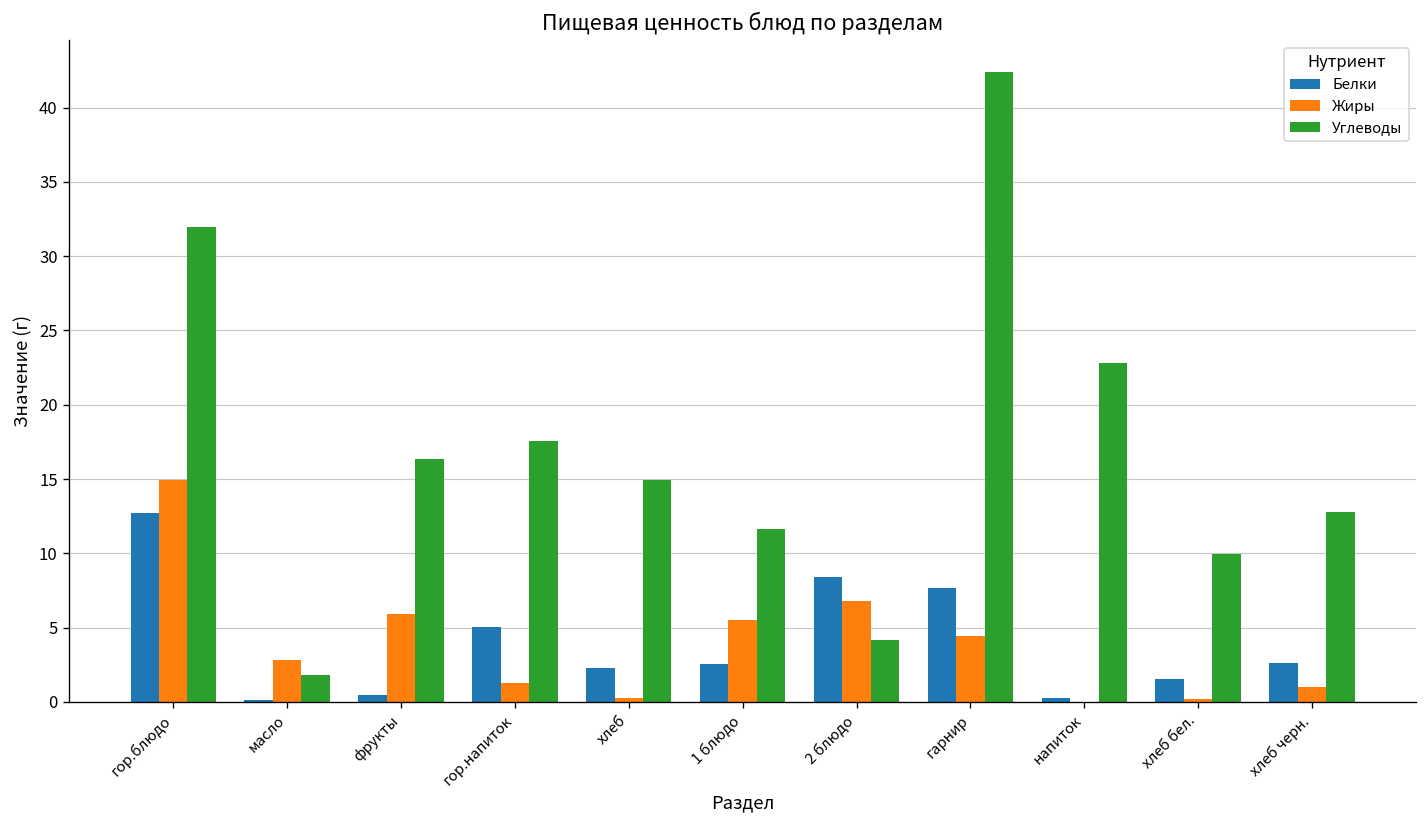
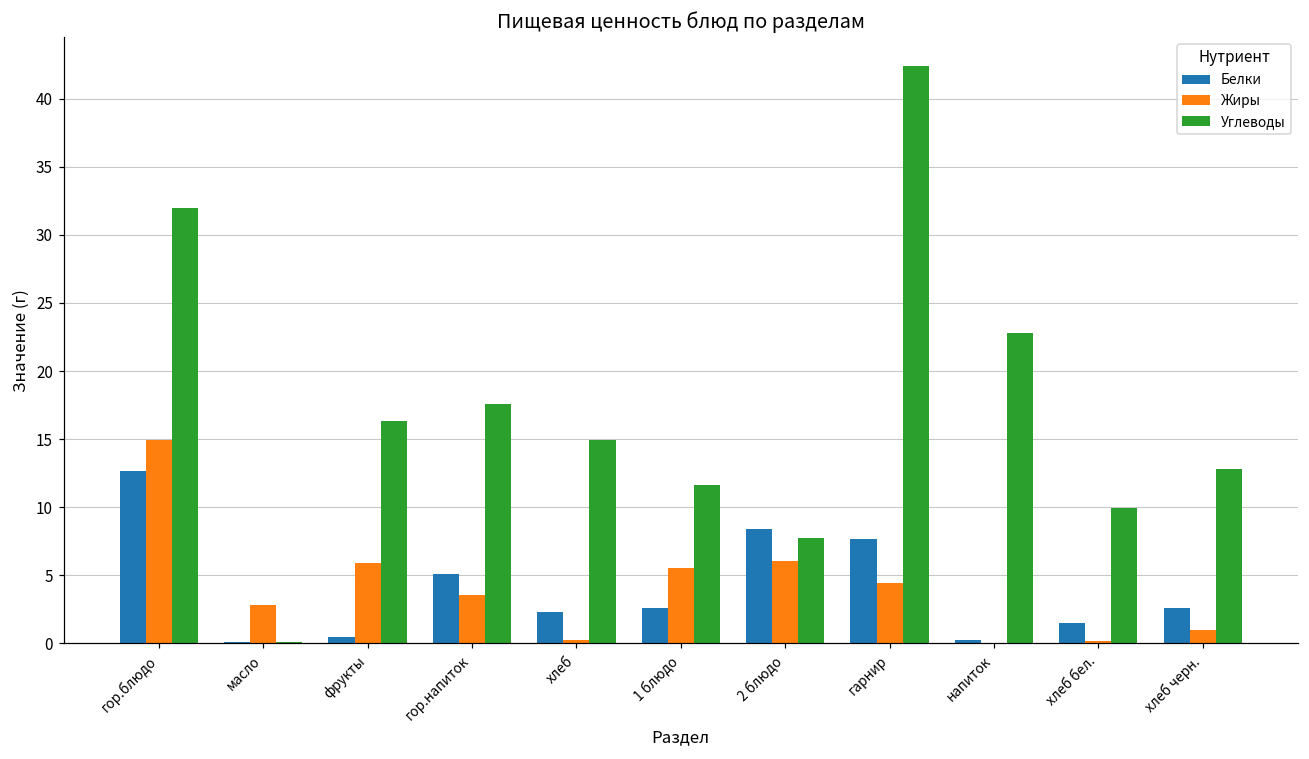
  {
    "Белки": {
      "гор.блюдо": 12.7,
      "фрукты": 0.5,
      "гор.напиток": 5.1,
      "хлеб": 2.3,
      "1 блюдо": 2.6,
      "2 блюдо": 8.4,
      "гарнир": 7.7,
      "напиток": 0.3,
      "хлеб бел.": 1.5,
      "хлеб черн.": 2.6
    },
    "Жиры": {
      "гор.блюдо": 14.9,
      "масло": 2.8,
      "фрукты": 5.9,
-     "гор.напиток": 1.3,
+     "гор.напиток": 3.5,
      "хлеб": 0.3,
      "1 блюдо": 5.5,
-     "2 блюдо": 6.8,
+     "2 блюдо": 6.1,
      "гарнир": 4.5,
      "напиток": 0.0,
      "хлеб черн.": 1.0
    },
    "Углеводы": {
      "гор.блюдо": 32.0,
-     "масло": 1.8,
+     "масло": 0.1,
      "фрукты": 16.4,
      "гор.напиток": 17.6,
      "хлеб": 14.9,
      "1 блюдо": 11.6,
-     "2 блюдо": 4.1,
+     "2 блюдо": 7.7,
      "гарнир": 42.4,
      "напиток": 22.8,
      "хлеб бел.": 9.9,
      "хлеб черн.": 12.8
    }
  }
